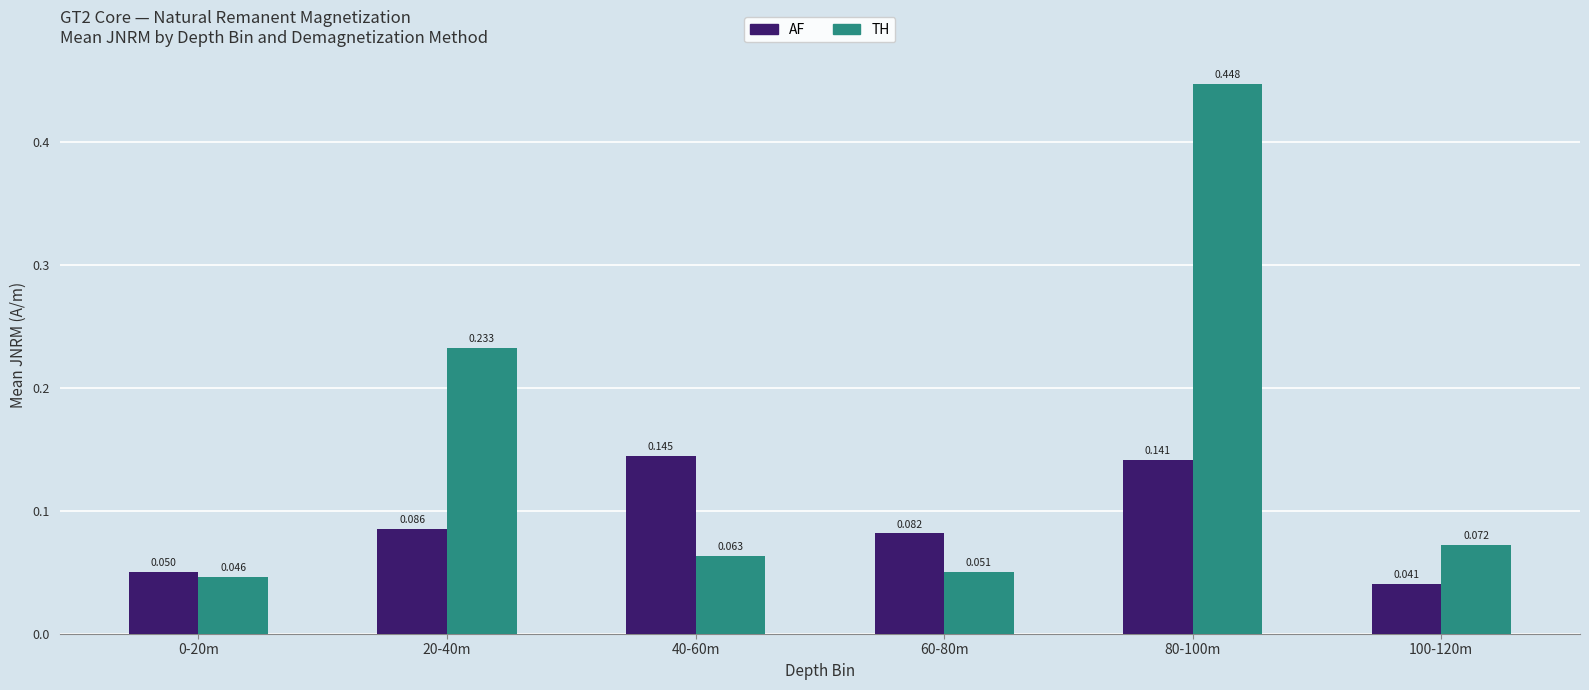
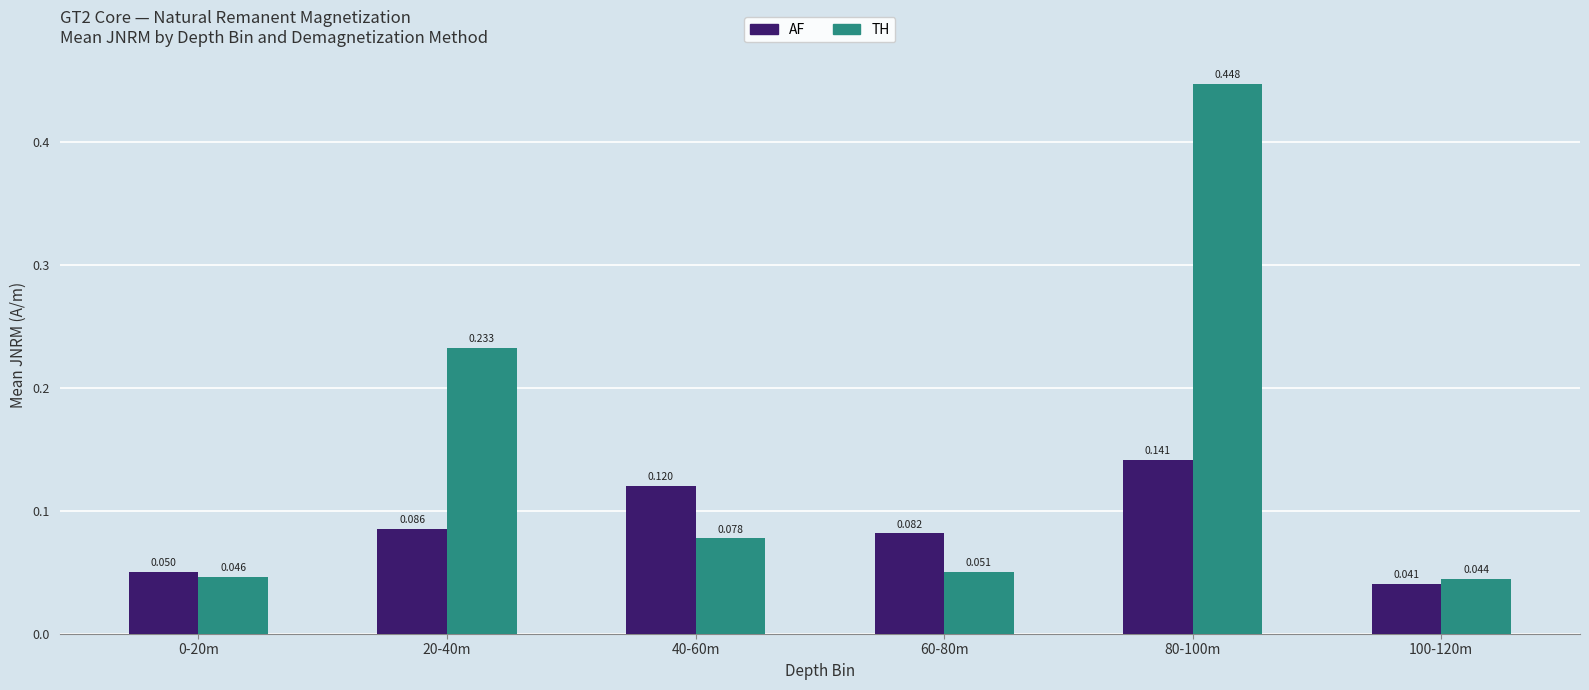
  {
    "AF": {
      "0-20m": 0.050,
      "20-40m": 0.086,
-     "40-60m": 0.145,
+     "40-60m": 0.120,
      "60-80m": 0.082,
      "80-100m": 0.141,
      "100-120m": 0.041
    },
    "TH": {
      "0-20m": 0.046,
      "20-40m": 0.233,
-     "40-60m": 0.063,
+     "40-60m": 0.078,
      "60-80m": 0.051,
      "80-100m": 0.448,
-     "100-120m": 0.072
+     "100-120m": 0.044
    }
  }
